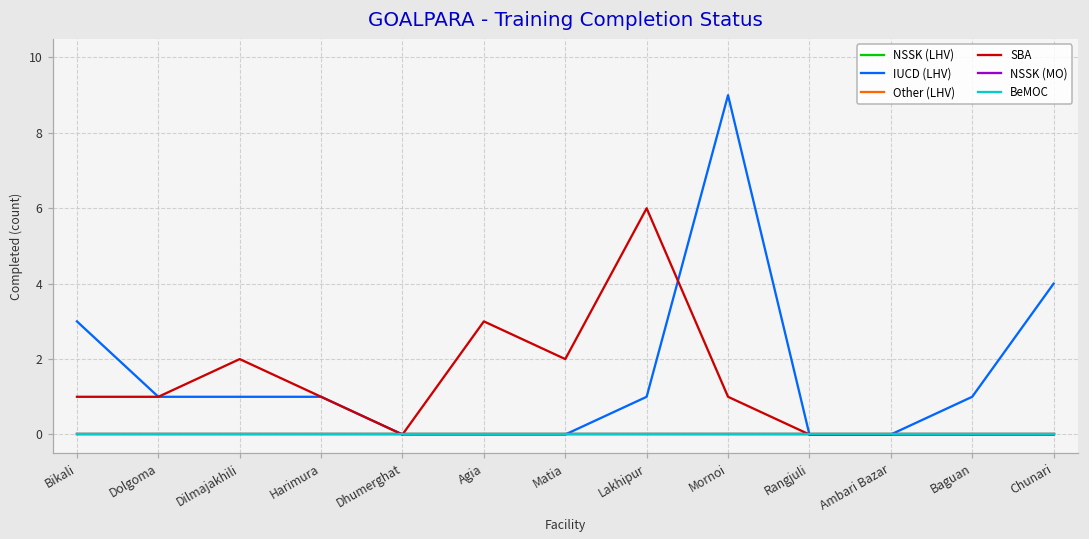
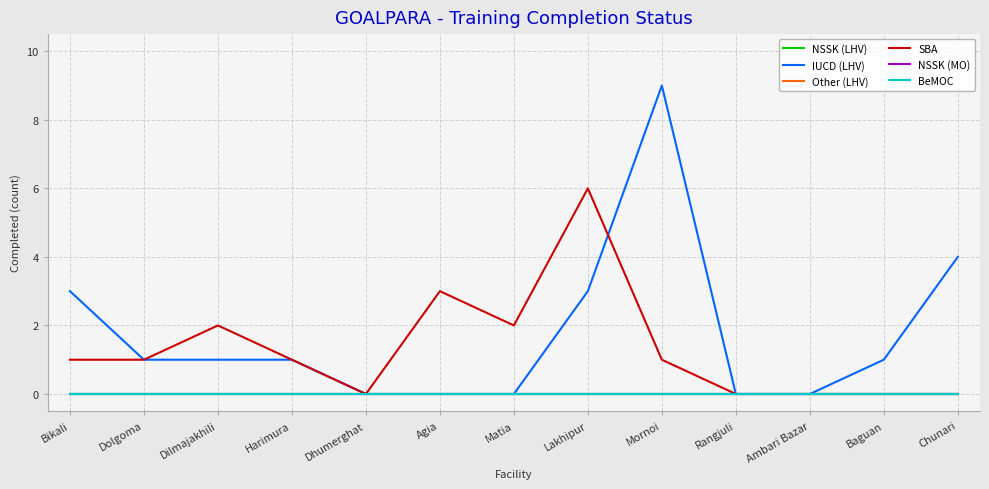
  {
    "BeMOC": {
      "Bikali": 0,
      "Dolgoma": 0,
      "Dilmajakhili": 0,
      "Harimura": 0,
      "Lakhipur": 0,
      "Mornoi": 0
    },
    "IUCD (LHV)": {
      "Bikali": 3,
      "Dilmajakhili": 1,
-     "Lakhipur": 1,
+     "Lakhipur": 3,
      "Mornoi": 9,
      "Baguan": 1,
      "Chunari": 4
    },
    "SBA": {
      "Bikali": 1,
      "Dilmajakhili": 2,
      "Agia": 3,
      "Matia": 2,
      "Lakhipur": 6,
      "Mornoi": 1
    }
  }
